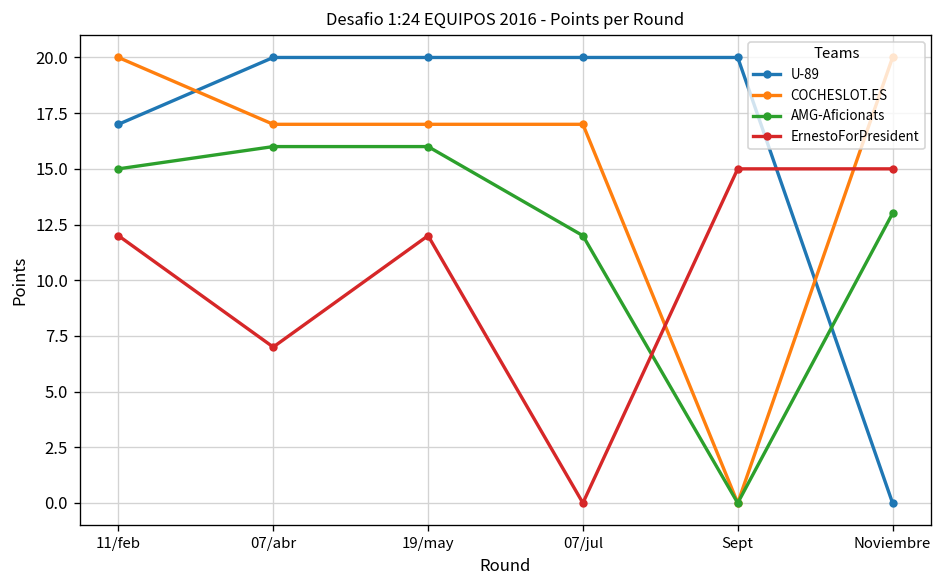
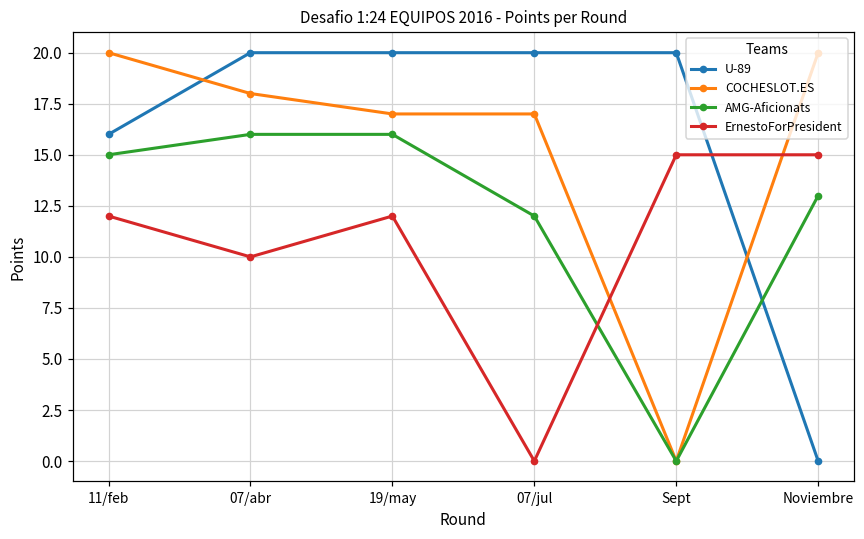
  {
    "U-89": {
-     "11/feb": 17,
+     "11/feb": 16,
      "07/abr": 20,
      "19/may": 20,
      "07/jul": 20,
      "Sept": 20,
      "Noviembre": 0
    },
    "COCHESLOT.ES": {
      "11/feb": 20,
-     "07/abr": 17,
+     "07/abr": 18,
      "19/may": 17,
      "07/jul": 17
    },
    "AMG-Aficionats": {
      "11/feb": 15,
      "07/abr": 16,
      "19/may": 16,
      "07/jul": 12,
      "Noviembre": 13
    },
    "ErnestoForPresident": {
      "11/feb": 12,
-     "07/abr": 7,
+     "07/abr": 10,
      "19/may": 12,
      "07/jul": 0,
      "Sept": 15,
      "Noviembre": 15
    }
  }
